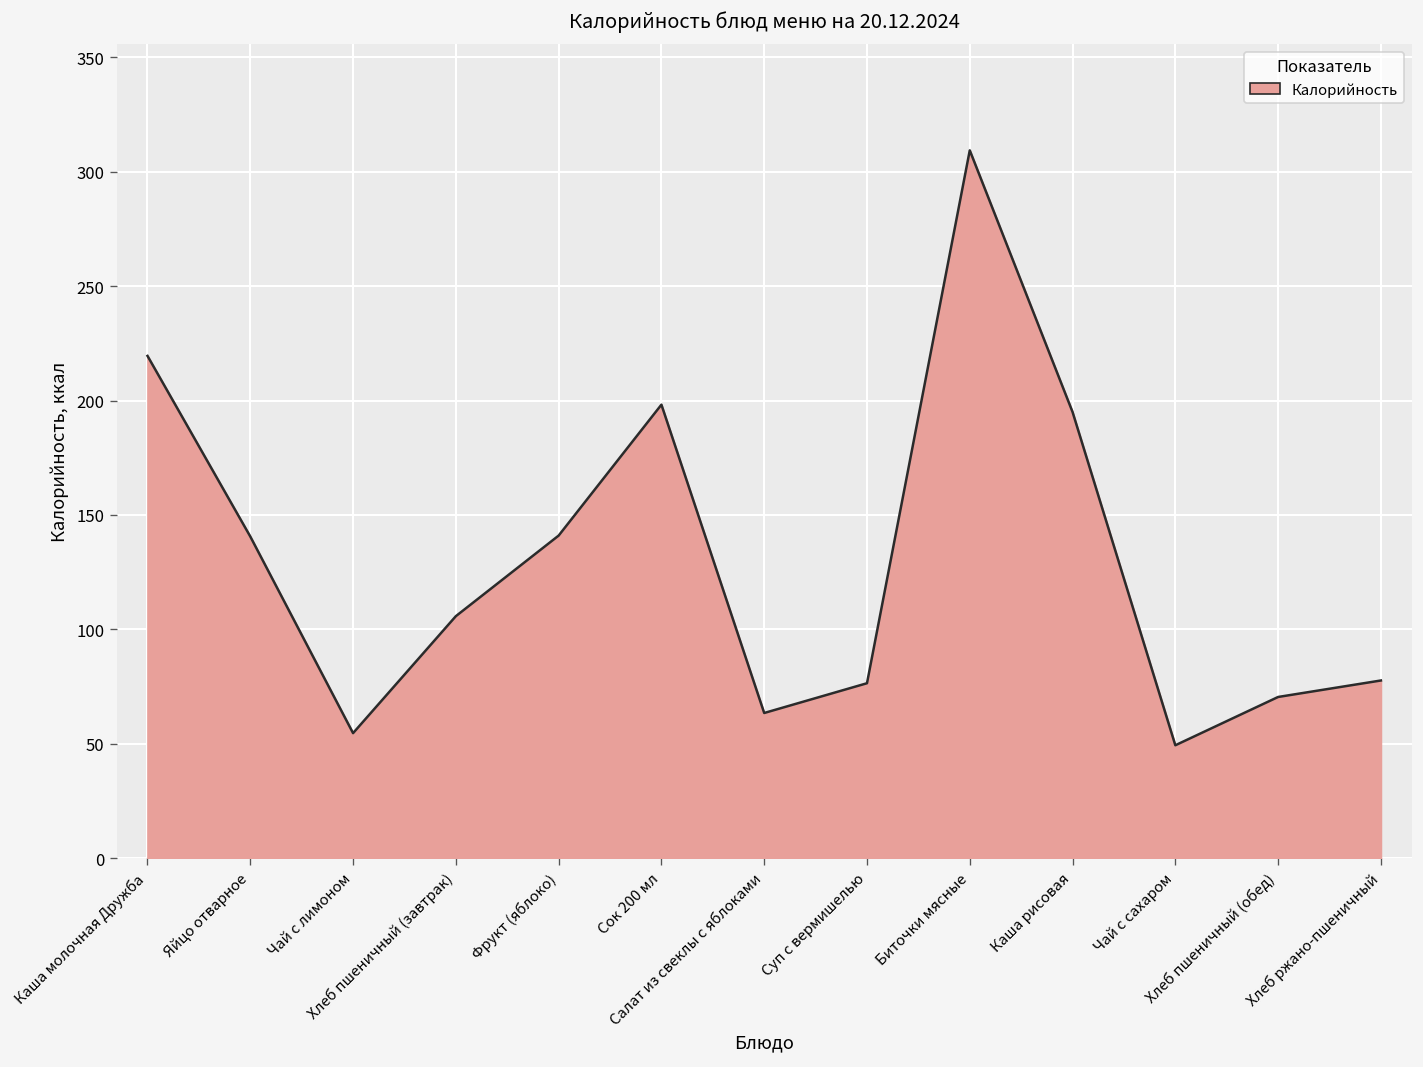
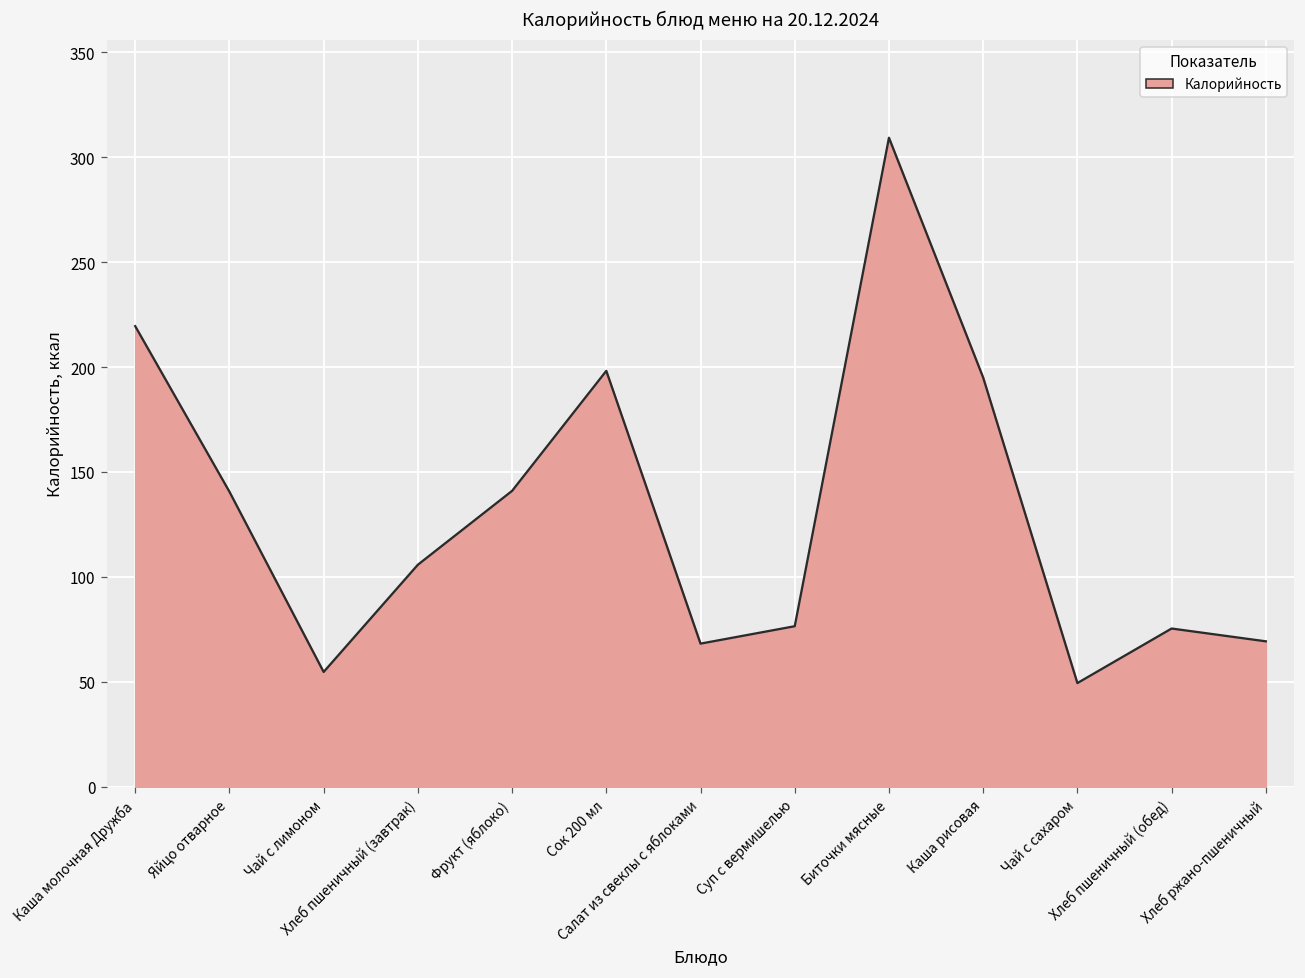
  {
    "Каша молочная Дружба": 220,
    "Яйцо отварное": 141,
    "Чай с лимоном": 55,
    "Хлеб пшеничный (завтрак)": 106,
    "Фрукт (яблоко)": 141,
    "Сок 200 мл": 198,
-   "Салат из свеклы с яблоками": 64,
+   "Салат из свеклы с яблоками": 68,
    "Суп с вермишелью": 77,
    "Биточки мясные": 309,
    "Каша рисовая": 195,
    "Чай с сахаром": 49,
-   "Хлеб пшеничный (обед)": 71,
-   "Хлеб ржано-пшеничный": 78
+   "Хлеб пшеничный (обед)": 75,
+   "Хлеб ржано-пшеничный": 69
  }
